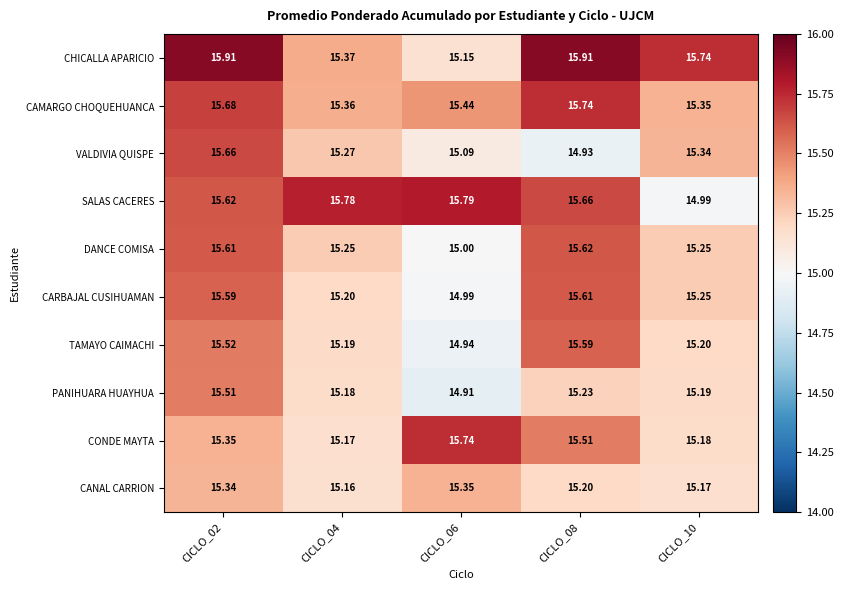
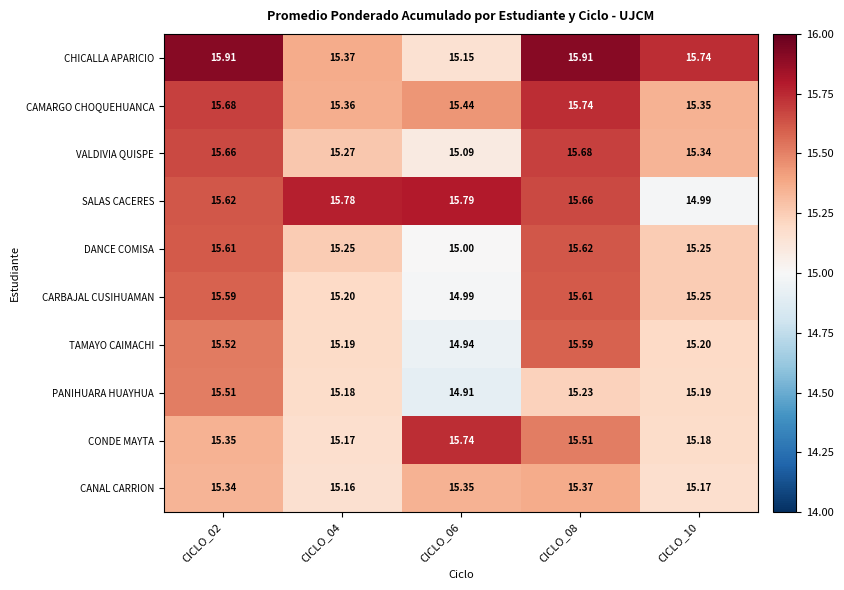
  {
    "CHICALLA APARICIO": {
      "CICLO_02": 15.91,
      "CICLO_04": 15.37,
      "CICLO_06": 15.15,
      "CICLO_08": 15.91,
      "CICLO_10": 15.74
    },
    "CAMARGO CHOQUEHUANCA": {
      "CICLO_02": 15.68,
      "CICLO_04": 15.36,
      "CICLO_06": 15.44,
      "CICLO_08": 15.74,
      "CICLO_10": 15.35
    },
    "VALDIVIA QUISPE": {
      "CICLO_02": 15.66,
      "CICLO_04": 15.27,
      "CICLO_06": 15.09,
-     "CICLO_08": 14.93,
+     "CICLO_08": 15.68,
      "CICLO_10": 15.34
    },
    "SALAS CACERES": {
      "CICLO_02": 15.62,
      "CICLO_04": 15.78,
      "CICLO_06": 15.79,
      "CICLO_08": 15.66,
      "CICLO_10": 14.99
    },
    "DANCE COMISA": {
      "CICLO_02": 15.61,
      "CICLO_04": 15.25,
      "CICLO_06": 15.00,
      "CICLO_08": 15.62,
      "CICLO_10": 15.25
    },
    "CARBAJAL CUSIHUAMAN": {
      "CICLO_02": 15.59,
      "CICLO_04": 15.20,
      "CICLO_06": 14.99,
      "CICLO_08": 15.61,
      "CICLO_10": 15.25
    },
    "TAMAYO CAIMACHI": {
      "CICLO_02": 15.52,
      "CICLO_04": 15.19,
      "CICLO_06": 14.94,
      "CICLO_08": 15.59,
      "CICLO_10": 15.20
    },
    "PANIHUARA HUAYHUA": {
      "CICLO_02": 15.51,
      "CICLO_04": 15.18,
      "CICLO_06": 14.91,
      "CICLO_08": 15.23,
      "CICLO_10": 15.19
    },
    "CONDE MAYTA": {
      "CICLO_02": 15.35,
      "CICLO_04": 15.17,
      "CICLO_06": 15.74,
      "CICLO_08": 15.51,
      "CICLO_10": 15.18
    },
    "CANAL CARRION": {
      "CICLO_02": 15.34,
      "CICLO_04": 15.16,
      "CICLO_06": 15.35,
-     "CICLO_08": 15.20,
+     "CICLO_08": 15.37,
      "CICLO_10": 15.17
    }
  }
